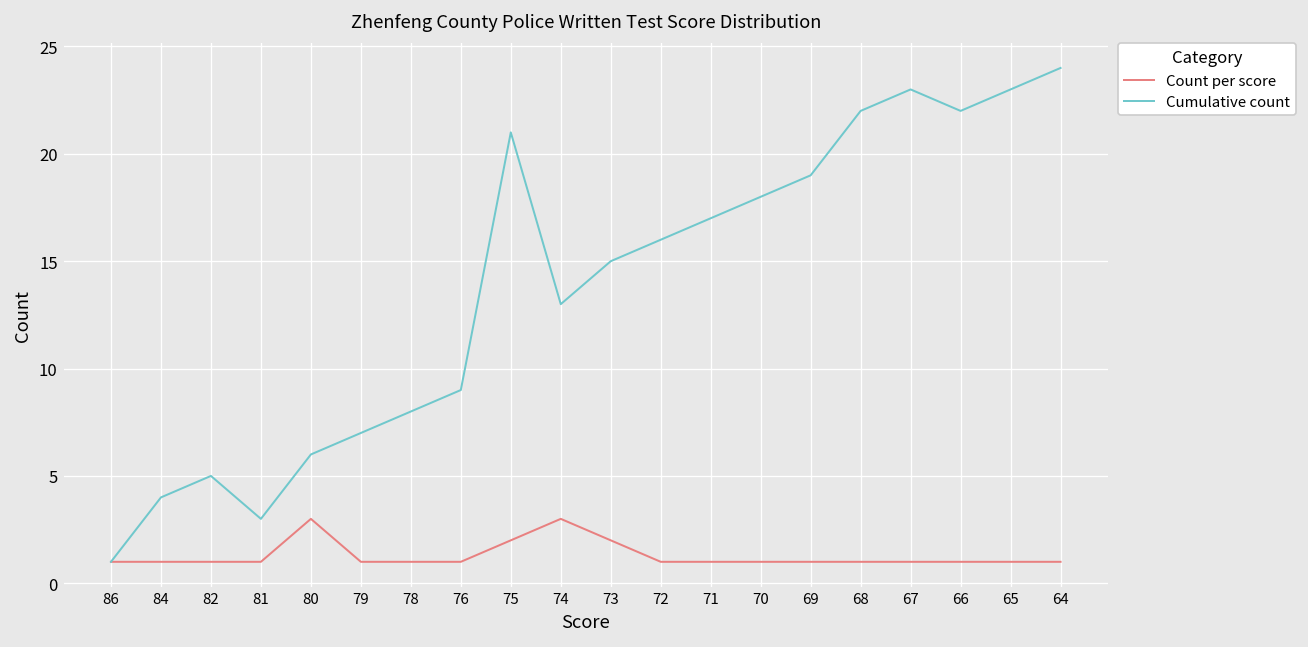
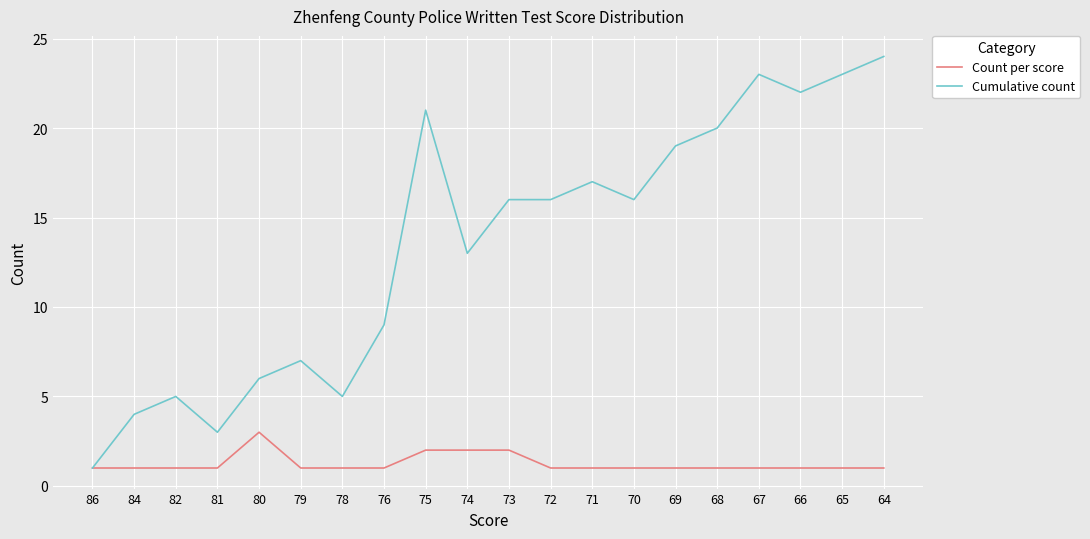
  {
    "Count per score": {
      "84": 1,
      "82": 1,
      "81": 1,
      "80": 3,
      "79": 1,
      "78": 1,
      "76": 1,
      "75": 2,
-     "74": 3,
+     "74": 2,
      "73": 2,
      "72": 1,
      "71": 1,
      "70": 1,
      "69": 1,
      "68": 1,
      "67": 1,
      "66": 1,
      "65": 1,
      "64": 1
    },
    "Cumulative count": {
      "84": 4,
      "82": 5,
      "81": 3,
      "80": 6,
      "79": 7,
-     "78": 8,
+     "78": 5,
      "76": 9,
      "75": 21,
      "74": 13,
-     "73": 15,
+     "73": 16,
      "72": 16,
      "71": 17,
-     "70": 18,
+     "70": 16,
      "69": 19,
-     "68": 22,
+     "68": 20,
      "67": 23,
      "66": 22,
      "65": 23,
      "64": 24
    }
  }
